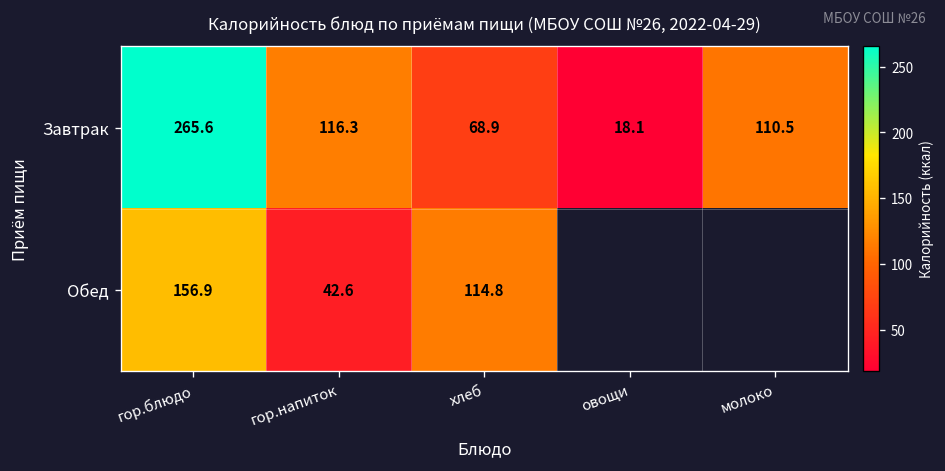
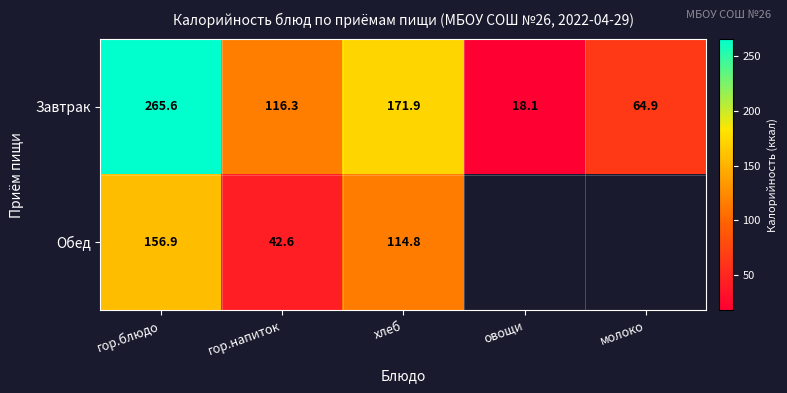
  {
    "Завтрак": {
      "гор.блюдо": 265.6,
      "гор.напиток": 116.3,
-     "хлеб": 68.9,
+     "хлеб": 171.9,
      "овощи": 18.1,
-     "молоко": 110.5
+     "молоко": 64.9
    },
    "Обед": {
      "гор.блюдо": 156.9,
      "гор.напиток": 42.6,
      "хлеб": 114.8
    }
  }
